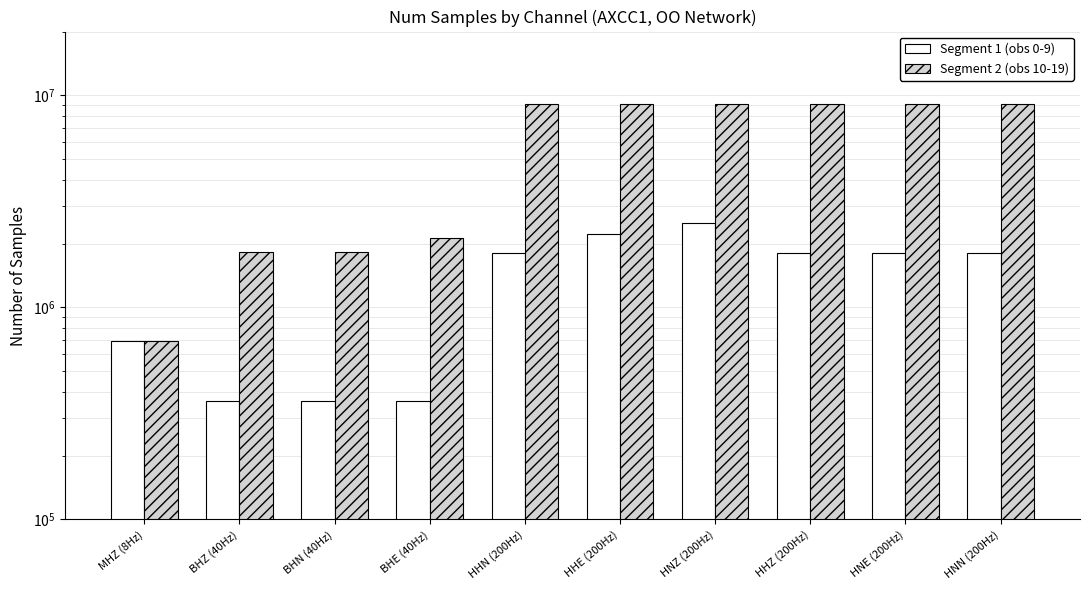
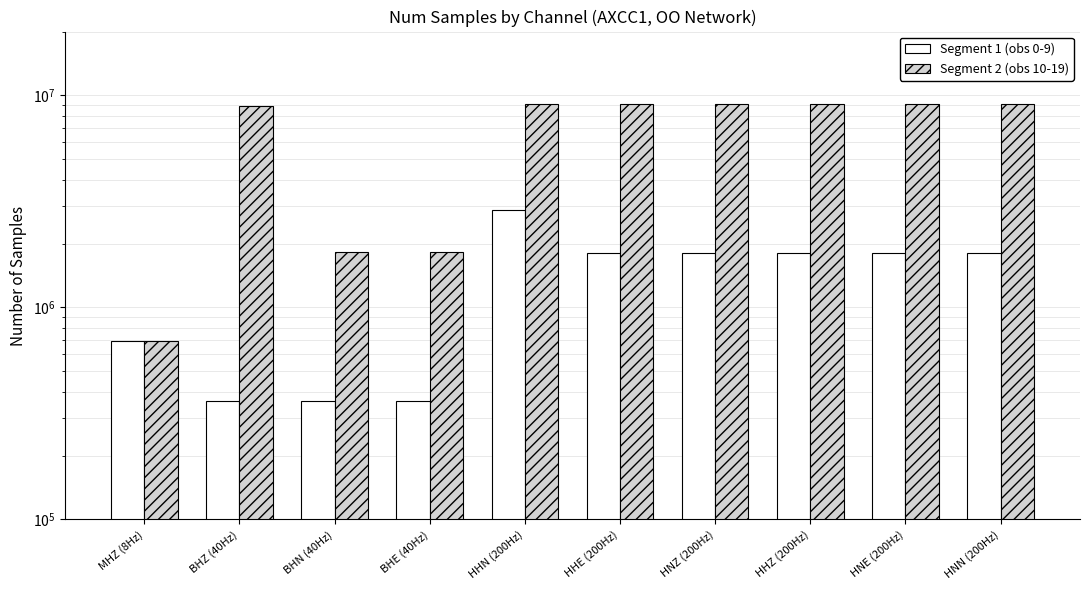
  {
    "Segment 1 (obs 0-9)": {
      "MHZ (8Hz)": 690000,
      "BHZ (40Hz)": 360000,
      "BHN (40Hz)": 360000,
      "BHE (40Hz)": 360000,
-     "HHN (200Hz)": 1800000,
-     "HHE (200Hz)": 2200000,
-     "HNZ (200Hz)": 2500000,
+     "HHN (200Hz)": 2900000,
+     "HHE (200Hz)": 1800000,
+     "HNZ (200Hz)": 1800000,
      "HHZ (200Hz)": 1800000,
      "HNE (200Hz)": 1800000,
      "HNN (200Hz)": 1800000
    },
    "Segment 2 (obs 10-19)": {
      "MHZ (8Hz)": 690000,
-     "BHZ (40Hz)": 1800000,
+     "BHZ (40Hz)": 8900000,
      "BHN (40Hz)": 1800000,
-     "BHE (40Hz)": 2100000,
+     "BHE (40Hz)": 1800000,
      "HHN (200Hz)": 9100000,
      "HHE (200Hz)": 9100000,
      "HNZ (200Hz)": 9100000,
      "HHZ (200Hz)": 9100000,
      "HNE (200Hz)": 9100000,
      "HNN (200Hz)": 9100000
    }
  }
